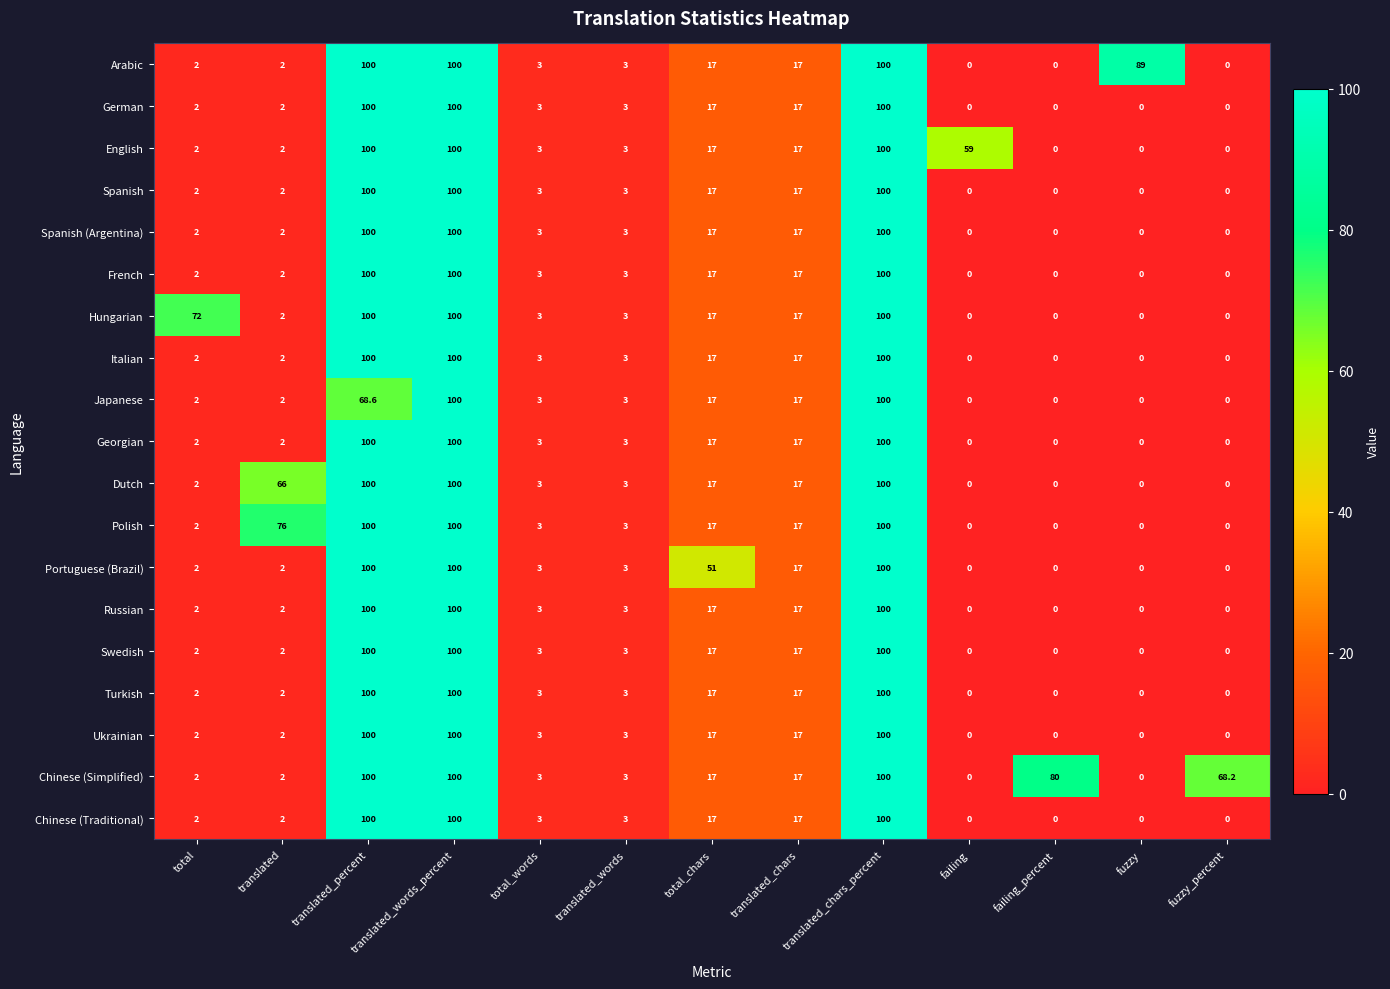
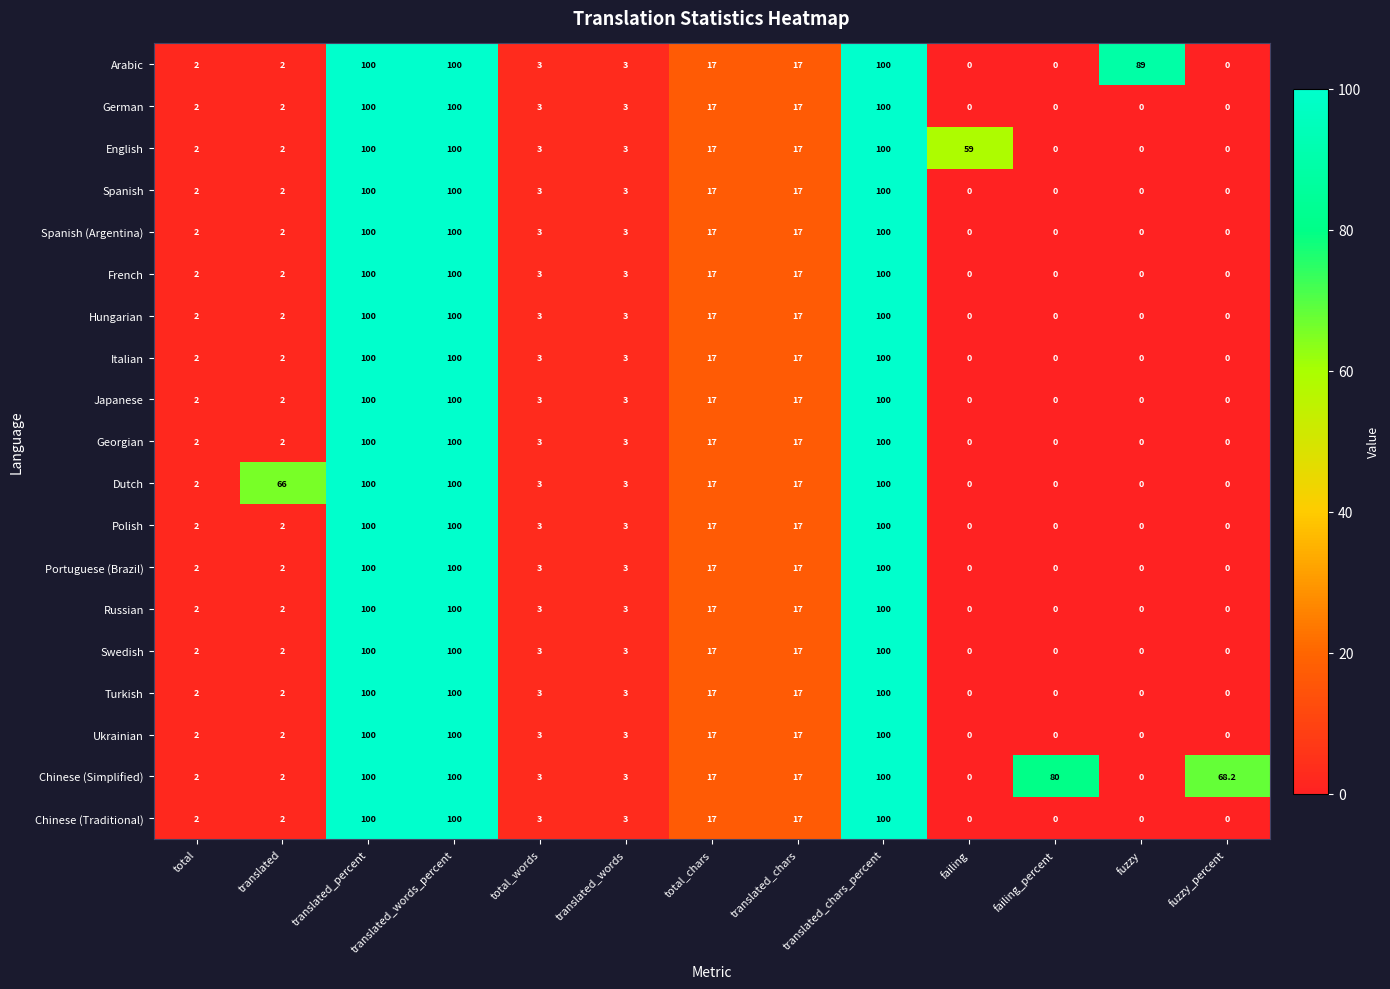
  {
    "Hungarian": {
-     "total": 72,
+     "total": 2,
      "translated": 2,
      "translated_percent": 100,
      "translated_words_percent": 100,
      "total_words": 3,
      "translated_words": 3,
      "total_chars": 17,
      "translated_chars": 17,
      "translated_chars_percent": 100,
      "failing": 0,
      "failing_percent": 0,
      "fuzzy": 0,
      "fuzzy_percent": 0
    },
    "Japanese": {
      "total": 2,
      "translated": 2,
-     "translated_percent": 68.6,
+     "translated_percent": 100,
      "translated_words_percent": 100,
      "total_words": 3,
      "translated_words": 3,
      "total_chars": 17,
      "translated_chars": 17,
      "translated_chars_percent": 100,
      "failing": 0,
      "failing_percent": 0,
      "fuzzy": 0,
      "fuzzy_percent": 0
    },
    "Polish": {
      "total": 2,
-     "translated": 76,
+     "translated": 2,
      "translated_percent": 100,
      "translated_words_percent": 100,
      "total_words": 3,
      "translated_words": 3,
      "total_chars": 17,
      "translated_chars": 17,
      "translated_chars_percent": 100,
      "failing": 0,
      "failing_percent": 0,
      "fuzzy": 0,
      "fuzzy_percent": 0
    },
    "Portuguese (Brazil)": {
      "total": 2,
      "translated": 2,
      "translated_percent": 100,
      "translated_words_percent": 100,
      "total_words": 3,
      "translated_words": 3,
-     "total_chars": 51,
+     "total_chars": 17,
      "translated_chars": 17,
      "translated_chars_percent": 100,
      "failing": 0,
      "failing_percent": 0,
      "fuzzy": 0,
      "fuzzy_percent": 0
    }
  }
